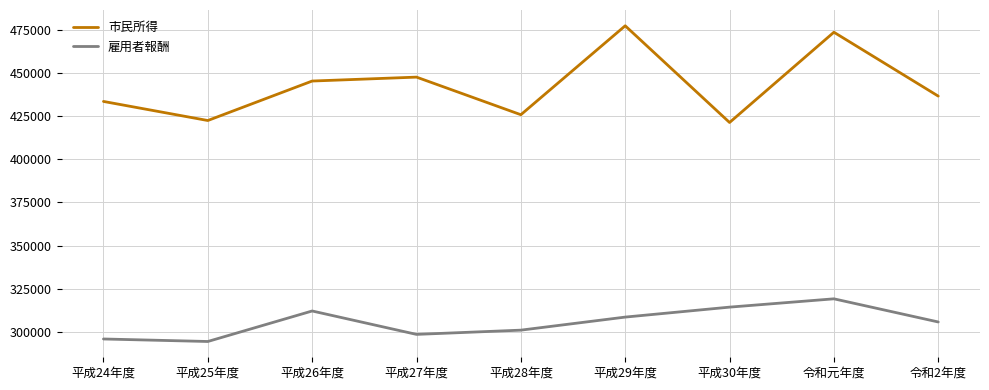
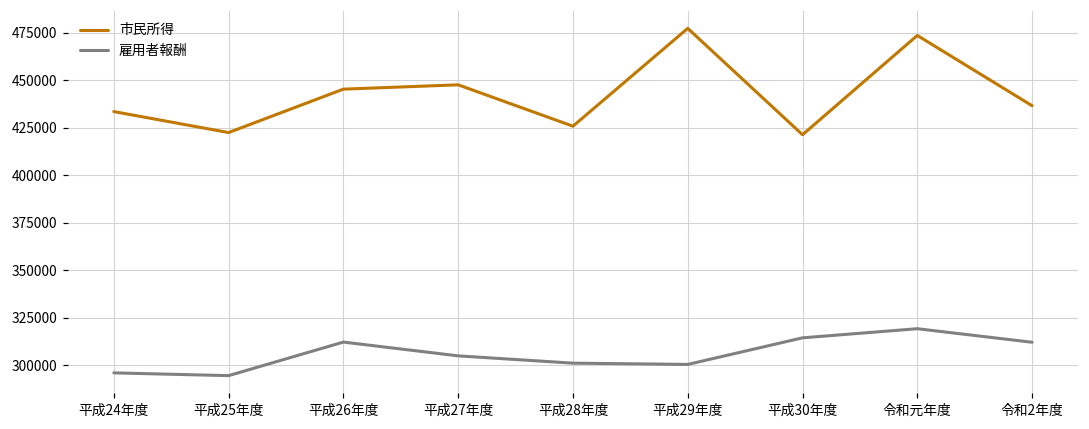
  {
    "市民所得": {
      "平成24年度": 433000,
      "平成25年度": 422000,
      "平成26年度": 445000,
      "平成27年度": 448000,
      "平成28年度": 426000,
      "平成29年度": 477000,
      "平成30年度": 421000,
      "令和元年度": 473000,
      "令和2年度": 437000
    },
    "雇用者報酬": {
      "平成24年度": 296000,
      "平成25年度": 295000,
      "平成26年度": 312000,
-     "平成27年度": 299000,
+     "平成27年度": 305000,
      "平成28年度": 301000,
-     "平成29年度": 309000,
+     "平成29年度": 301000,
      "平成30年度": 314000,
      "令和元年度": 319000,
-     "令和2年度": 306000
+     "令和2年度": 312000
    }
  }
